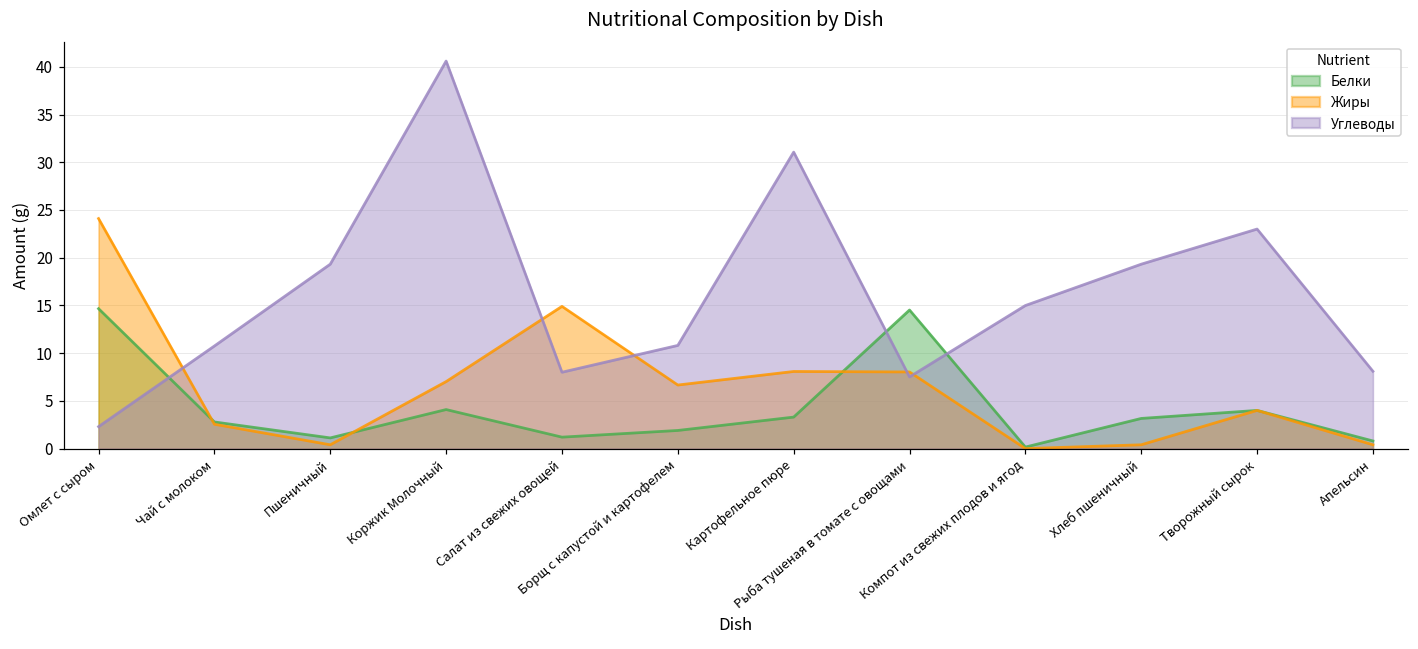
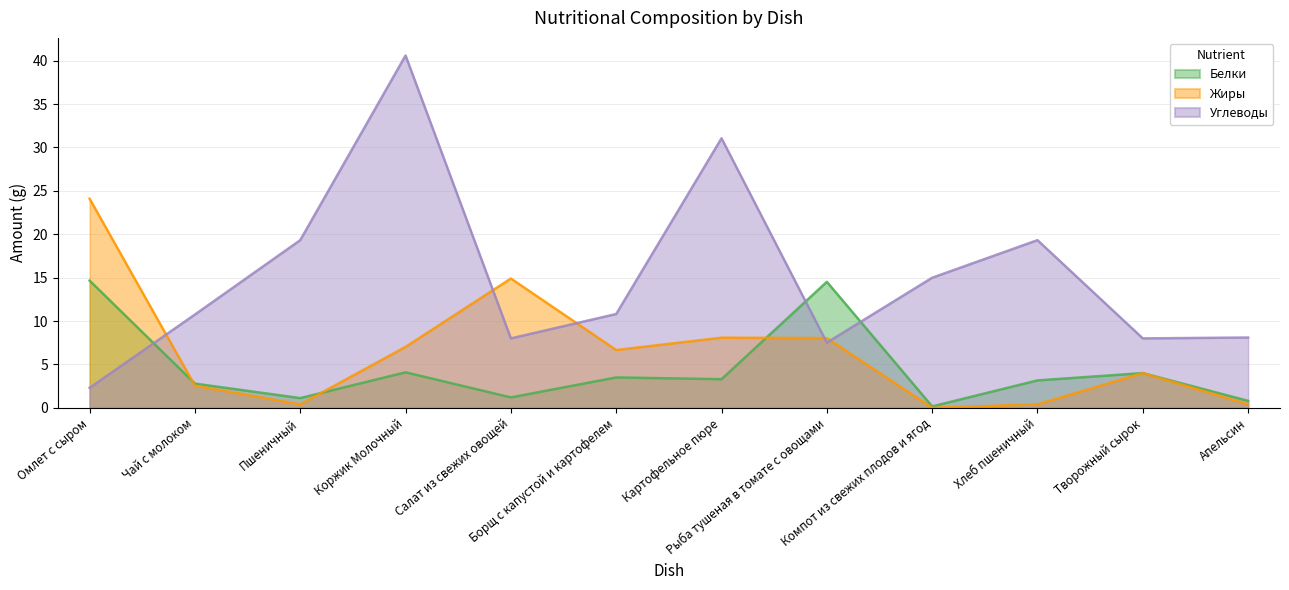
  {
    "Белки": {
      "Омлет с сыром": 15,
      "Пшеничный": 1,
      "Коржик Молочный": 4,
      "Салат из свежих овощей": 1,
-     "Борщ с капустой и картофелем": 2,
+     "Борщ с капустой и картофелем": 4,
      "Картофельное пюре": 3,
      "Рыба тушеная в томате с овощами": 15,
      "Хлеб пшеничный": 3,
      "Апельсин": 1
    },
    "Жиры": {
      "Омлет с сыром": 24,
      "Пшеничный": 0,
      "Коржик Молочный": 7,
      "Салат из свежих овощей": 15,
      "Борщ с капустой и картофелем": 7,
      "Картофельное пюре": 8,
      "Рыба тушеная в томате с овощами": 8,
      "Хлеб пшеничный": 0,
      "Апельсин": 0
    },
    "Углеводы": {
      "Омлет с сыром": 2,
      "Чай с молоком": 11,
      "Пшеничный": 19,
      "Коржик Молочный": 41,
      "Салат из свежих овощей": 8,
      "Борщ с капустой и картофелем": 11,
      "Картофельное пюре": 31,
      "Рыба тушеная в томате с овощами": 8,
      "Компот из свежих плодов и ягод": 15,
      "Хлеб пшеничный": 19,
-     "Творожный сырок": 23,
+     "Творожный сырок": 8,
      "Апельсин": 8
    }
  }
